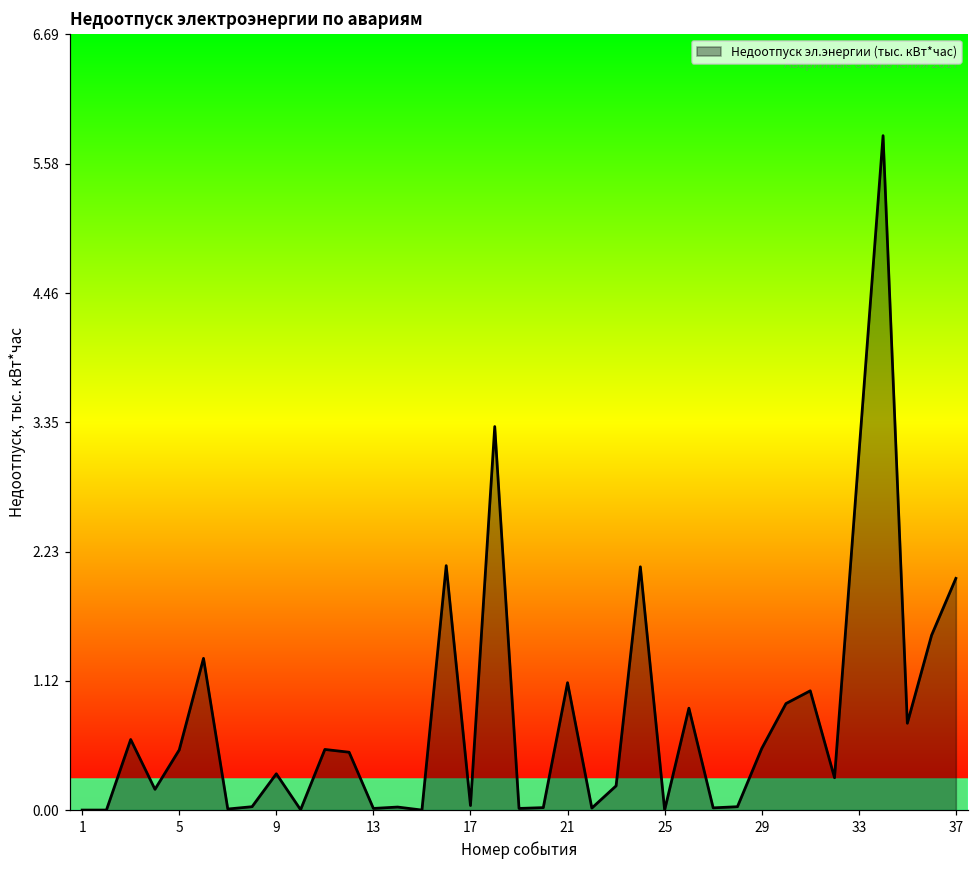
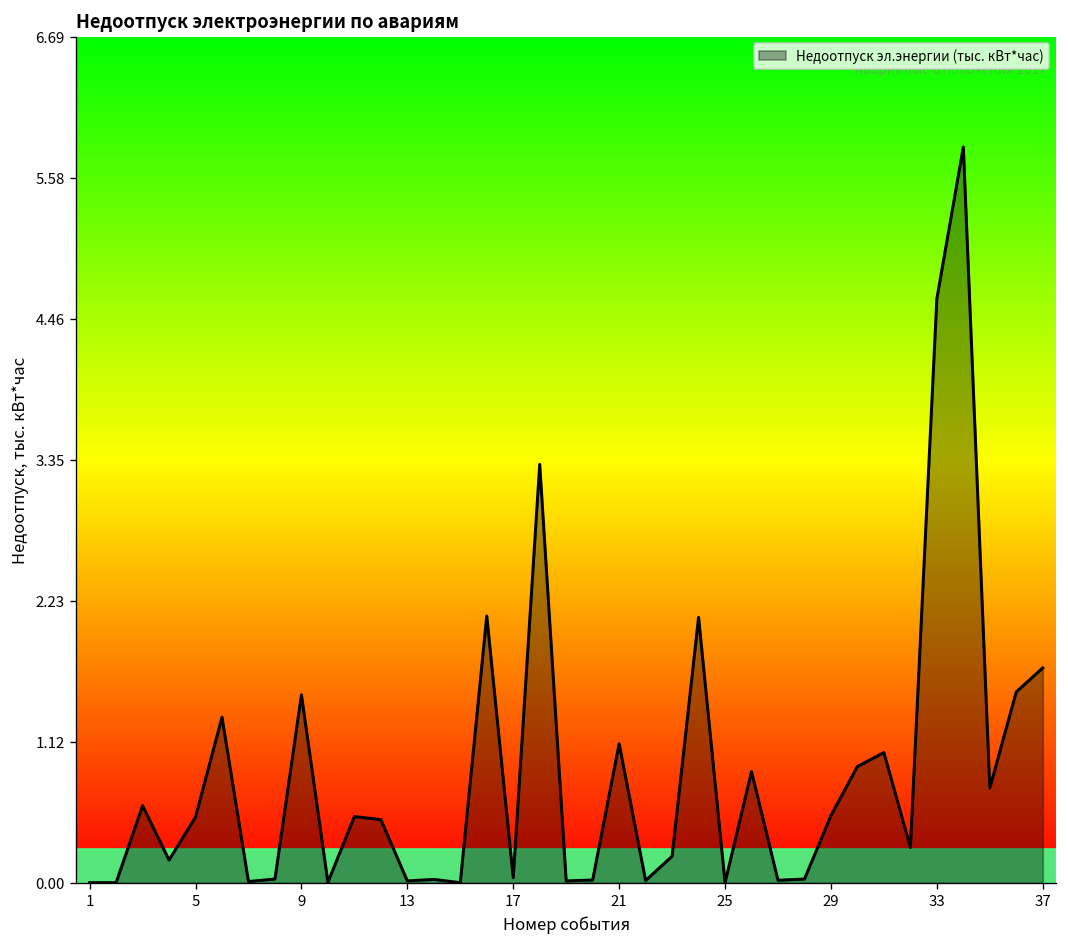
  {
    "5": 0.52,
-   "9": 0.31,
+   "9": 1.49,
    "21": 1.10,
    "29": 0.53,
-   "33": 3.06,
-   "37": 2.0
+   "33": 4.62,
+   "37": 1.7
  }
